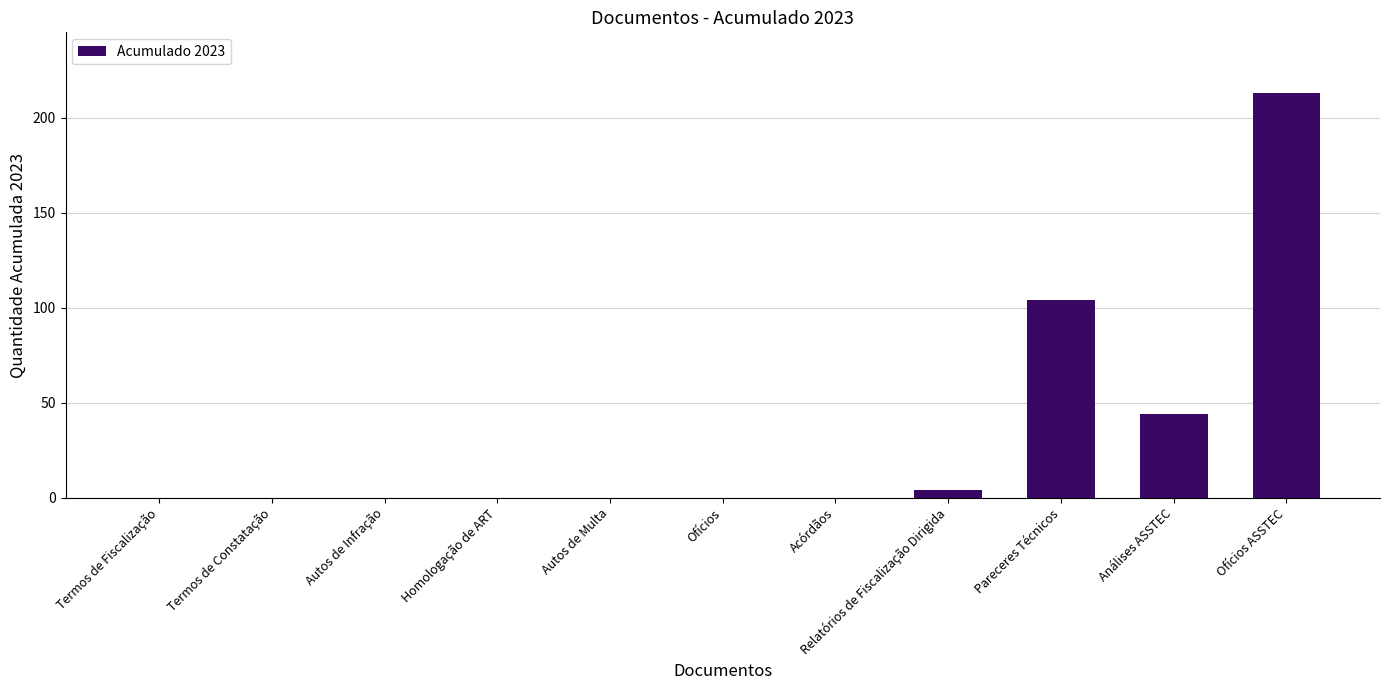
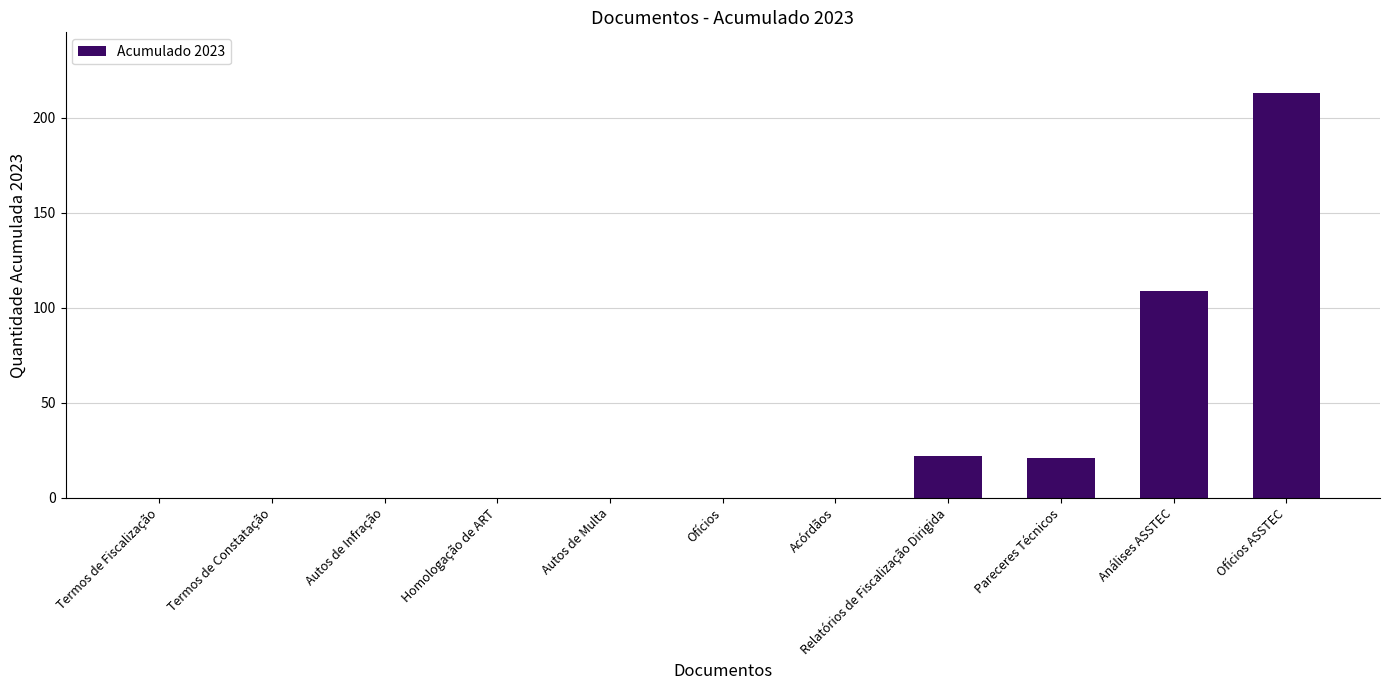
  {
    "Termos de Fiscalização": 0,
    "Termos de Constatação": 0,
    "Autos de Infração": 0,
    "Homologação de ART": 0,
    "Autos de Multa": 0,
    "Ofícios": 0,
    "Acórdãos": 0,
-   "Relatórios de Fiscalização Dirigida": 4,
-   "Pareceres Técnicos": 104,
-   "Análises ASSTEC": 44,
+   "Relatórios de Fiscalização Dirigida": 22,
+   "Pareceres Técnicos": 21,
+   "Análises ASSTEC": 109,
    "Ofícios ASSTEC": 213
  }
